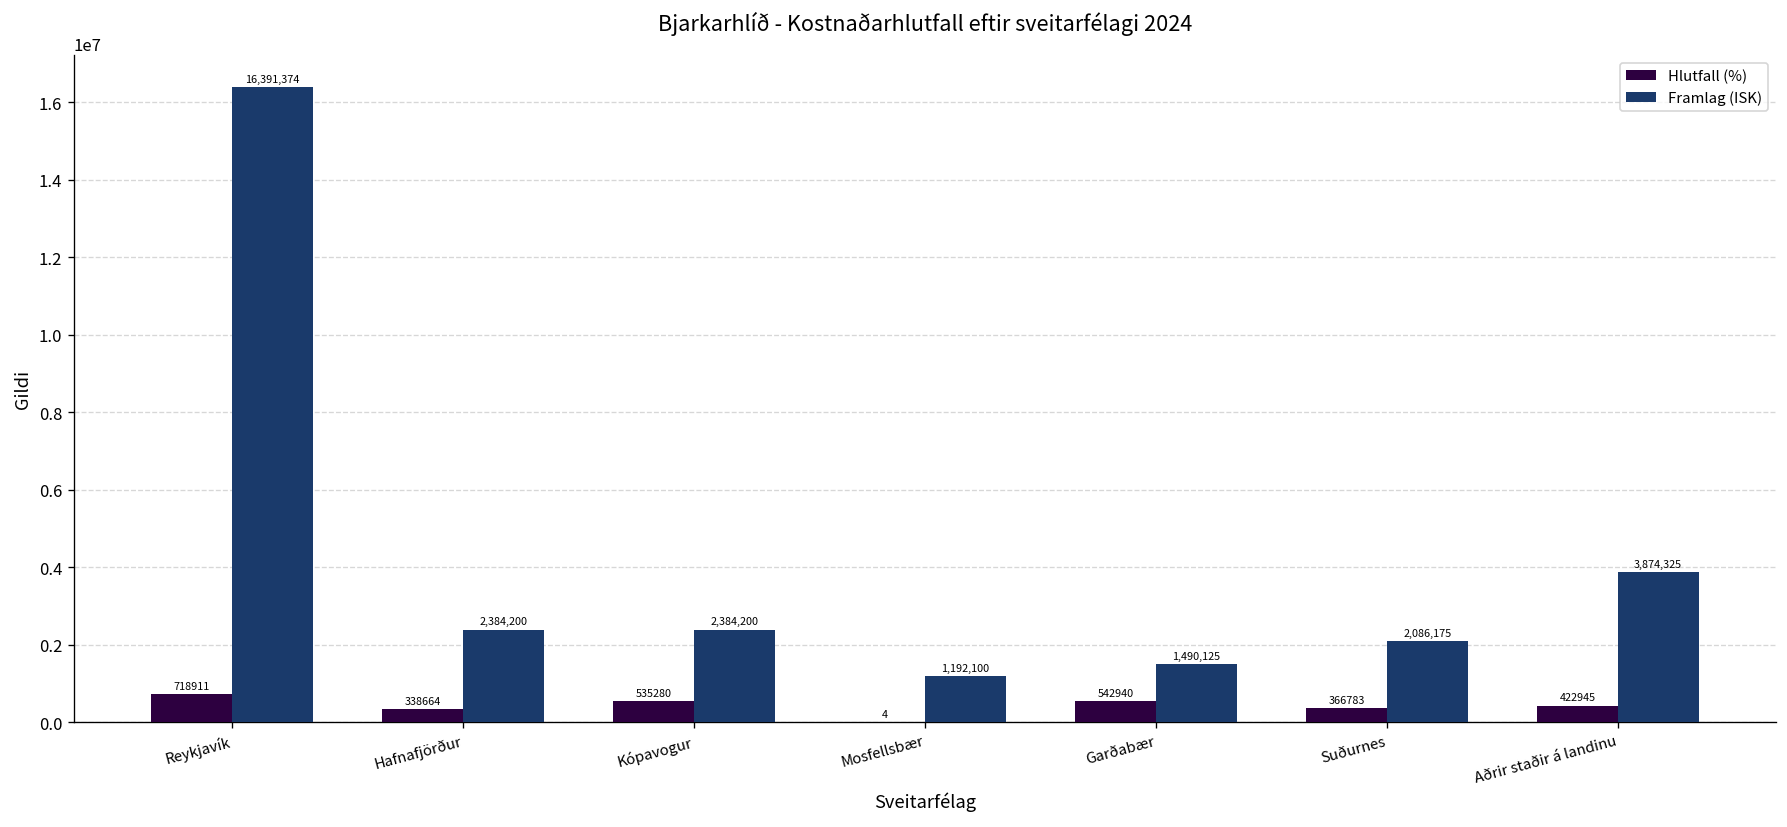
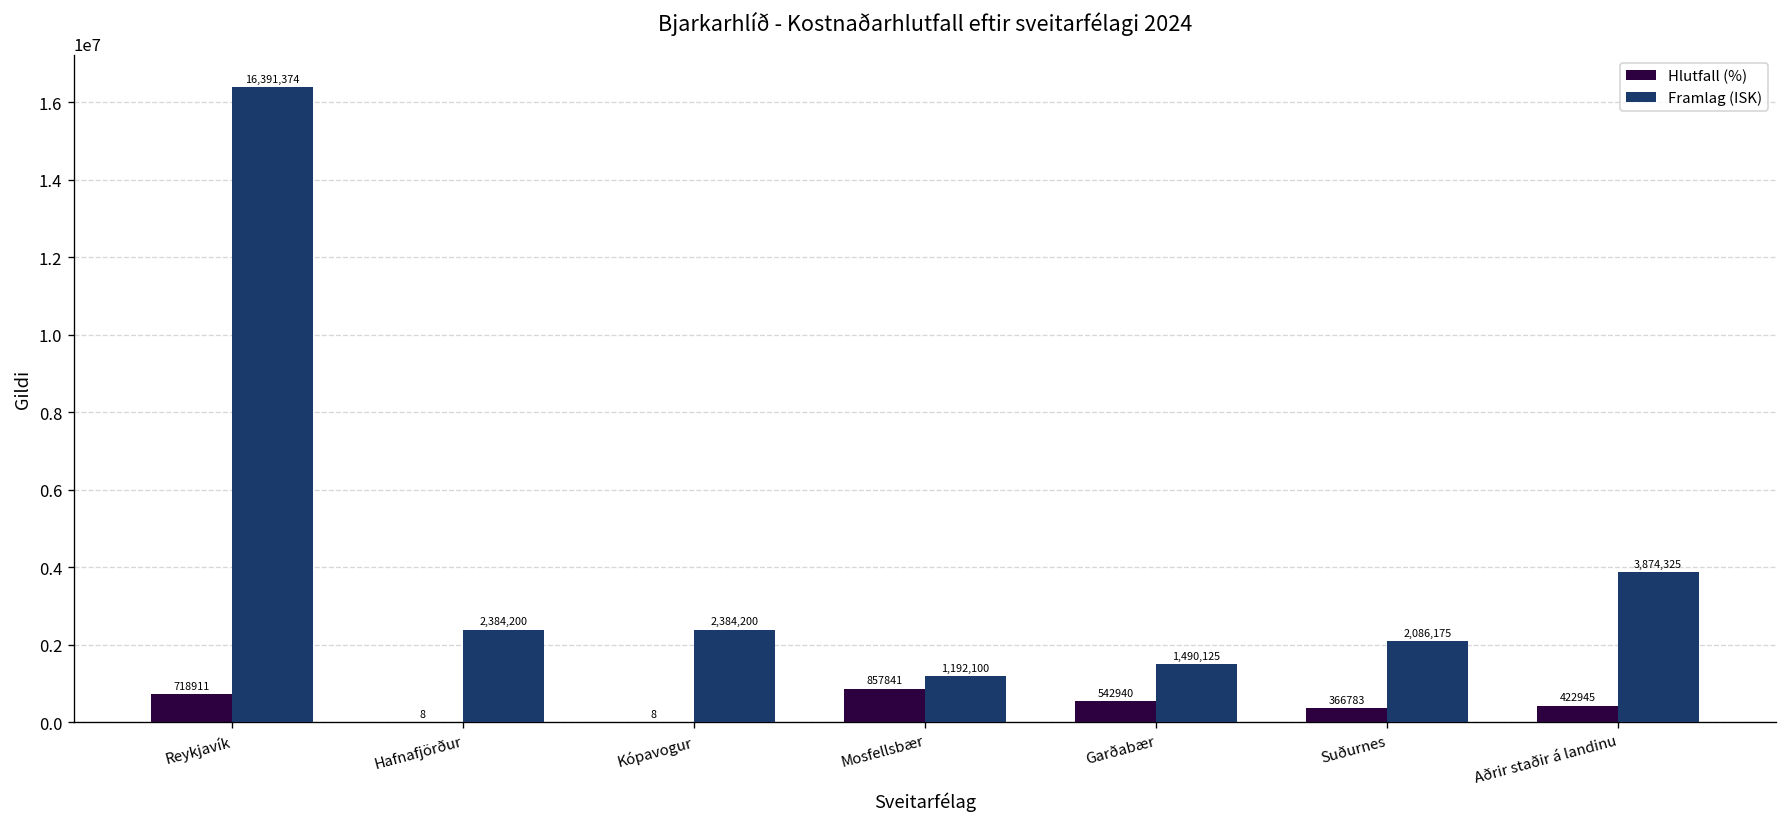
  {
    "Hlutfall (%)": {
      "Reykjavík": "718911",
-     "Hafnafjörður": "338664",
-     "Kópavogur": "535280",
-     "Mosfellsbær": "4",
+     "Hafnafjörður": "8",
+     "Kópavogur": "8",
+     "Mosfellsbær": "857841",
      "Garðabær": "542940",
      "Suðurnes": "366783",
      "Aðrir staðir á landinu": "422945"
    },
    "Framlag (ISK)": {
      "Reykjavík": "16,391,374",
      "Hafnafjörður": "2,384,200",
      "Kópavogur": "2,384,200",
      "Mosfellsbær": "1,192,100",
      "Garðabær": "1,490,125",
      "Suðurnes": "2,086,175",
      "Aðrir staðir á landinu": "3,874,325"
    }
  }
